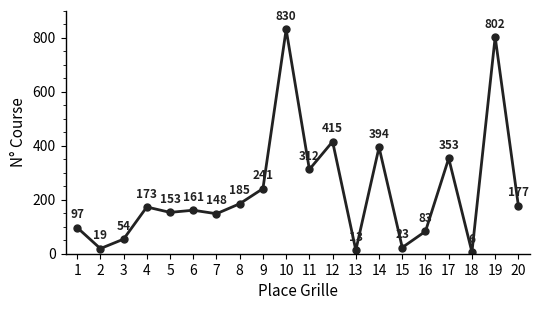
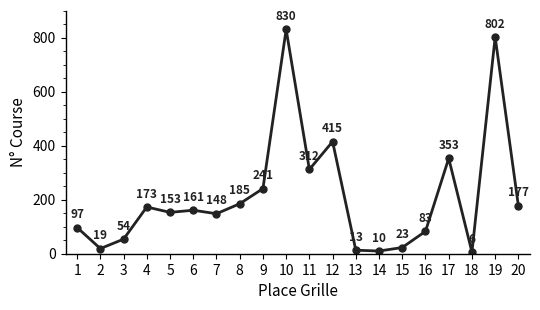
  {
    "1": 97,
    "2": 19,
    "3": 54,
    "4": 173,
    "5": 153,
    "6": 161,
    "7": 148,
    "8": 185,
    "9": 241,
    "10": 830,
    "11": 312,
    "12": 415,
    "13": 13,
-   "14": 394,
+   "14": 10,
    "15": 23,
    "16": 83,
    "17": 353,
    "19": 802,
    "20": 177
  }
